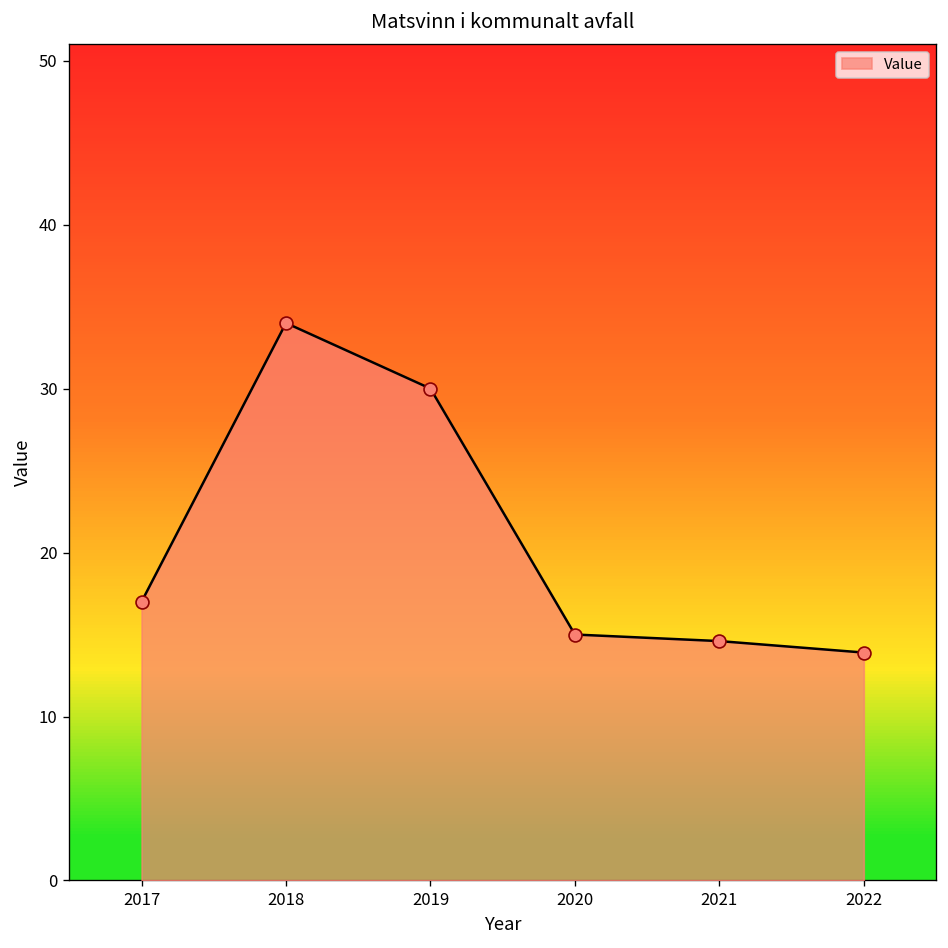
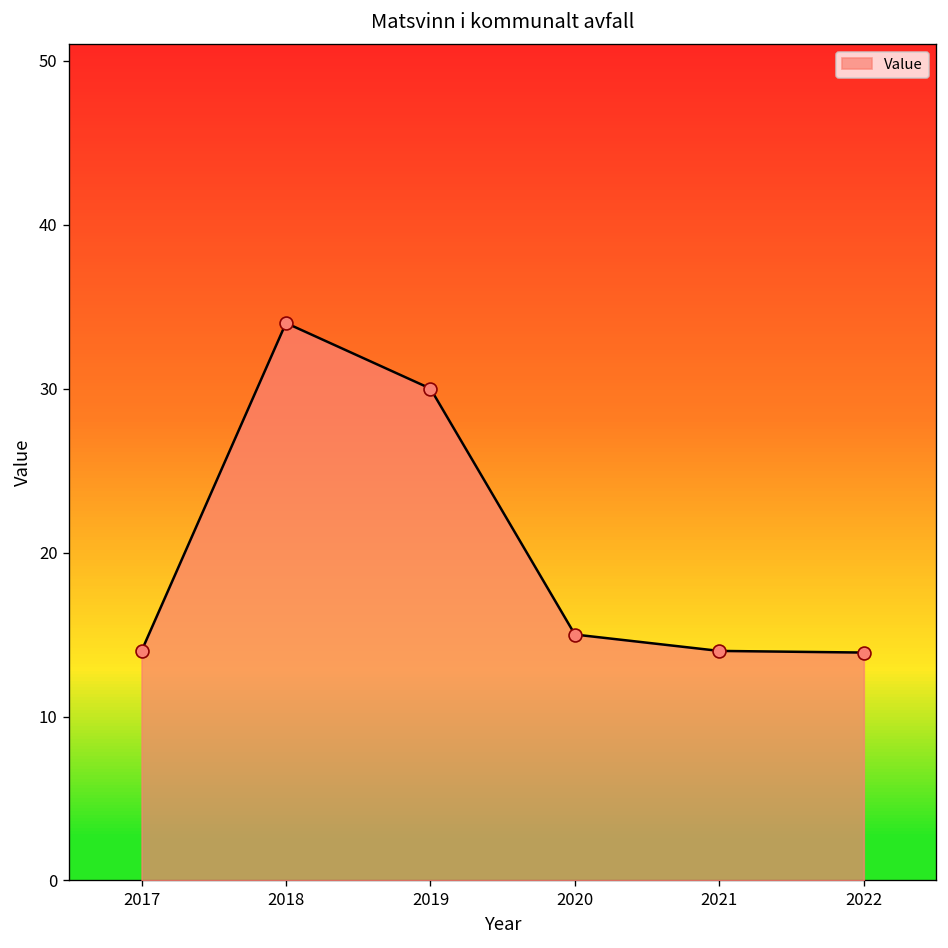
  {
-   "2017": 17,
+   "2017": 14,
    "2018": 34.0,
    "2019": 30.0,
    "2020": 15.0,
-   "2021": 14.6,
+   "2021": 14.0,
    "2022": 13.9
  }
